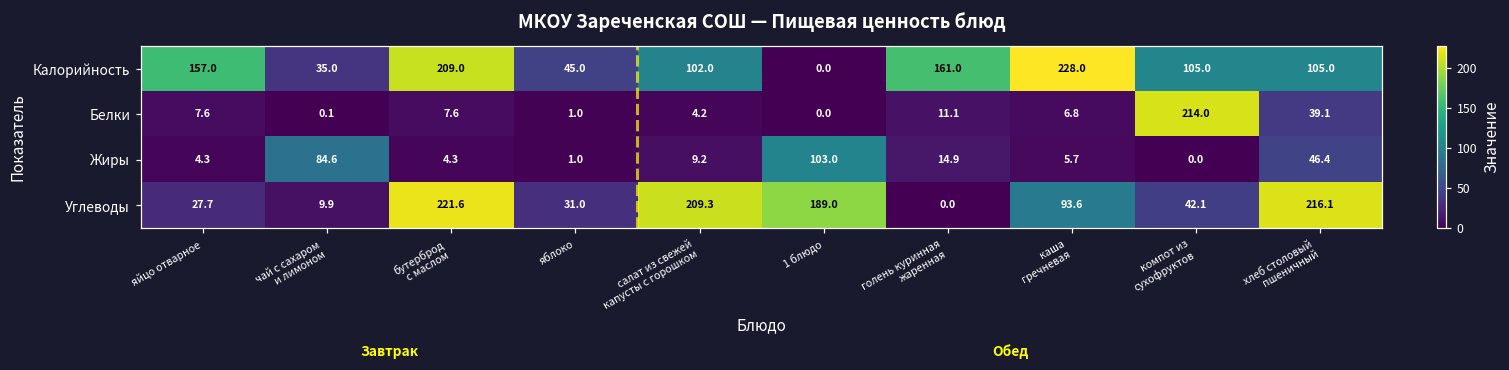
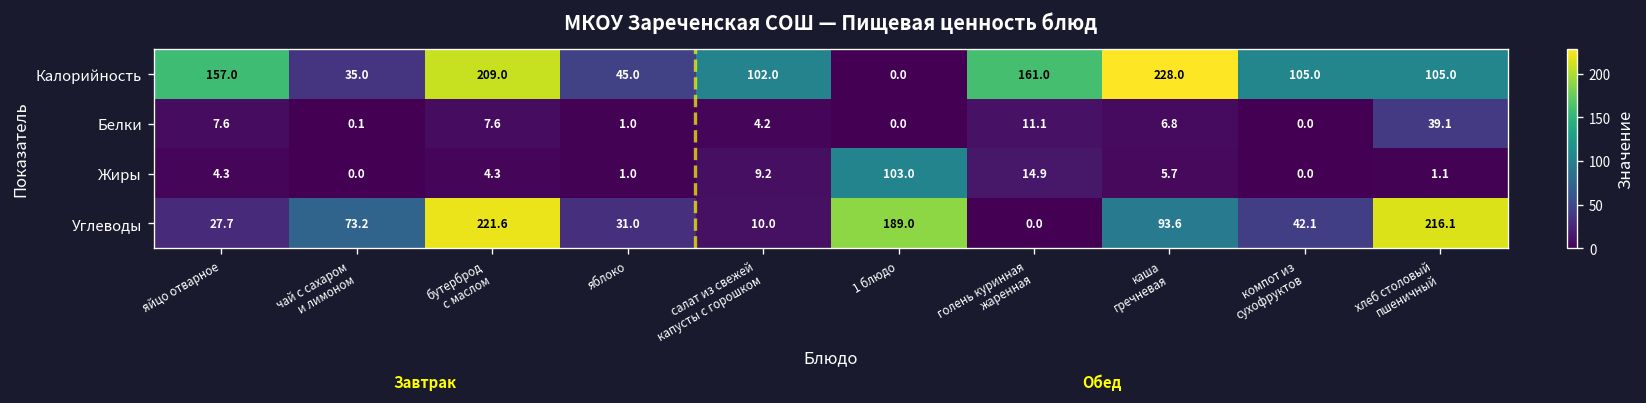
  {
    "Калорийность": {
      "яйцо отварное": 157.0,
      "чай с сахаром и лимоном": 35.0,
      "бутерброд с маслом": 209.0,
      "яблоко": 45.0,
      "салат из свежей капусты с горошком": 102.0,
      "1 блюдо": 0.0,
      "голень куринная жаренная": 161.0,
      "каша гречневая": 228.0,
      "компот из сухофруктов": 105.0,
      "хлеб столовый пшеничный": 105.0
    },
    "Белки": {
      "яйцо отварное": 7.6,
      "чай с сахаром и лимоном": 0.1,
      "бутерброд с маслом": 7.6,
      "яблоко": 1.0,
      "салат из свежей капусты с горошком": 4.2,
      "1 блюдо": 0.0,
      "голень куринная жаренная": 11.1,
      "каша гречневая": 6.8,
-     "компот из сухофруктов": 214.0,
+     "компот из сухофруктов": 0.0,
      "хлеб столовый пшеничный": 39.1
    },
    "Жиры": {
      "яйцо отварное": 4.3,
-     "чай с сахаром и лимоном": 84.6,
+     "чай с сахаром и лимоном": 0.0,
      "бутерброд с маслом": 4.3,
      "яблоко": 1.0,
      "салат из свежей капусты с горошком": 9.2,
      "1 блюдо": 103.0,
      "голень куринная жаренная": 14.9,
      "каша гречневая": 5.7,
      "компот из сухофруктов": 0.0,
-     "хлеб столовый пшеничный": 46.4
+     "хлеб столовый пшеничный": 1.1
    },
    "Углеводы": {
      "яйцо отварное": 27.7,
-     "чай с сахаром и лимоном": 9.9,
+     "чай с сахаром и лимоном": 73.2,
      "бутерброд с маслом": 221.6,
      "яблоко": 31.0,
-     "салат из свежей капусты с горошком": 209.3,
+     "салат из свежей капусты с горошком": 10.0,
      "1 блюдо": 189.0,
      "голень куринная жаренная": 0.0,
      "каша гречневая": 93.6,
      "компот из сухофруктов": 42.1,
      "хлеб столовый пшеничный": 216.1
    }
  }
